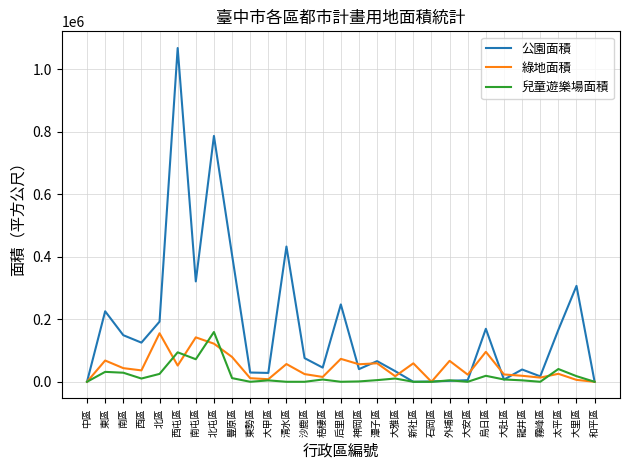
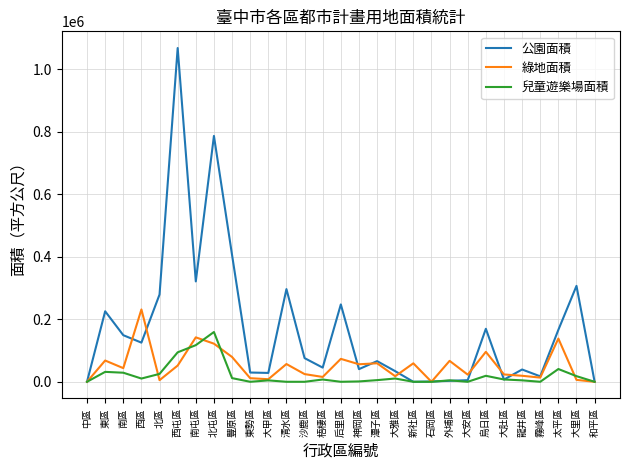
  {
    "公園面積": {
      "東區": 230000,
      "南區": 150000,
      "西區": 130000,
-     "北區": 190000,
+     "北區": 280000,
      "西屯區": 1070000,
      "南屯區": 320000,
      "北屯區": 790000,
      "豐原區": 410000,
      "東勢區": 30000,
      "大甲區": 30000,
-     "清水區": 430000,
+     "清水區": 300000,
      "沙鹿區": 80000,
      "梧棲區": 50000,
      "后里區": 250000,
      "神岡區": 40000,
      "大雅區": 30000,
      "烏日區": 170000,
      "龍井區": 40000,
      "太平區": 170000,
      "大里區": 310000
    },
    "綠地面積": {
      "東區": 70000,
      "南區": 40000,
-     "西區": 40000,
-     "北區": 160000,
+     "西區": 230000,
+     "北區": 10000,
      "西屯區": 50000,
      "南屯區": 140000,
      "北屯區": 120000,
      "豐原區": 80000,
      "東勢區": 10000,
      "清水區": 60000,
      "沙鹿區": 20000,
      "梧棲區": 20000,
      "后里區": 70000,
      "神岡區": 60000,
      "新社區": 60000,
      "外埔區": 70000,
      "大安區": 20000,
      "烏日區": 100000,
      "大肚區": 20000,
      "龍井區": 20000,
-     "太平區": 30000,
+     "太平區": 140000,
      "大里區": 10000
    },
    "兒童遊樂場面積": {
      "東區": 30000,
      "南區": 30000,
      "西區": 10000,
      "北區": 30000,
      "西屯區": 90000,
-     "南屯區": 70000,
+     "南屯區": 120000,
      "北屯區": 160000,
      "豐原區": 10000,
      "東勢區": 0,
      "清水區": 0,
      "沙鹿區": 0,
      "梧棲區": 10000,
      "后里區": 0,
      "神岡區": 0,
      "潭子區": 10000,
      "烏日區": 20000,
      "龍井區": 0,
      "霧峰區": 0,
      "太平區": 40000,
      "大里區": 20000
    }
  }
